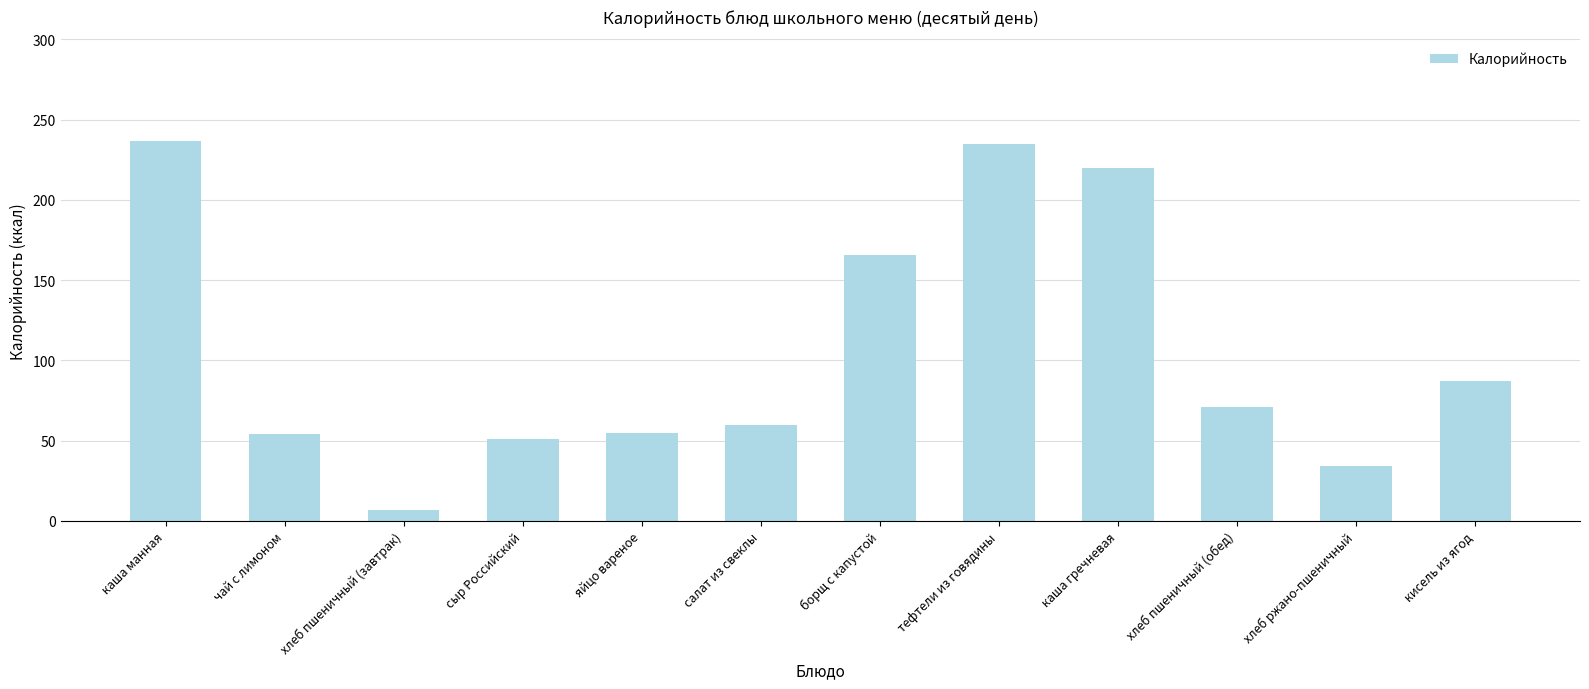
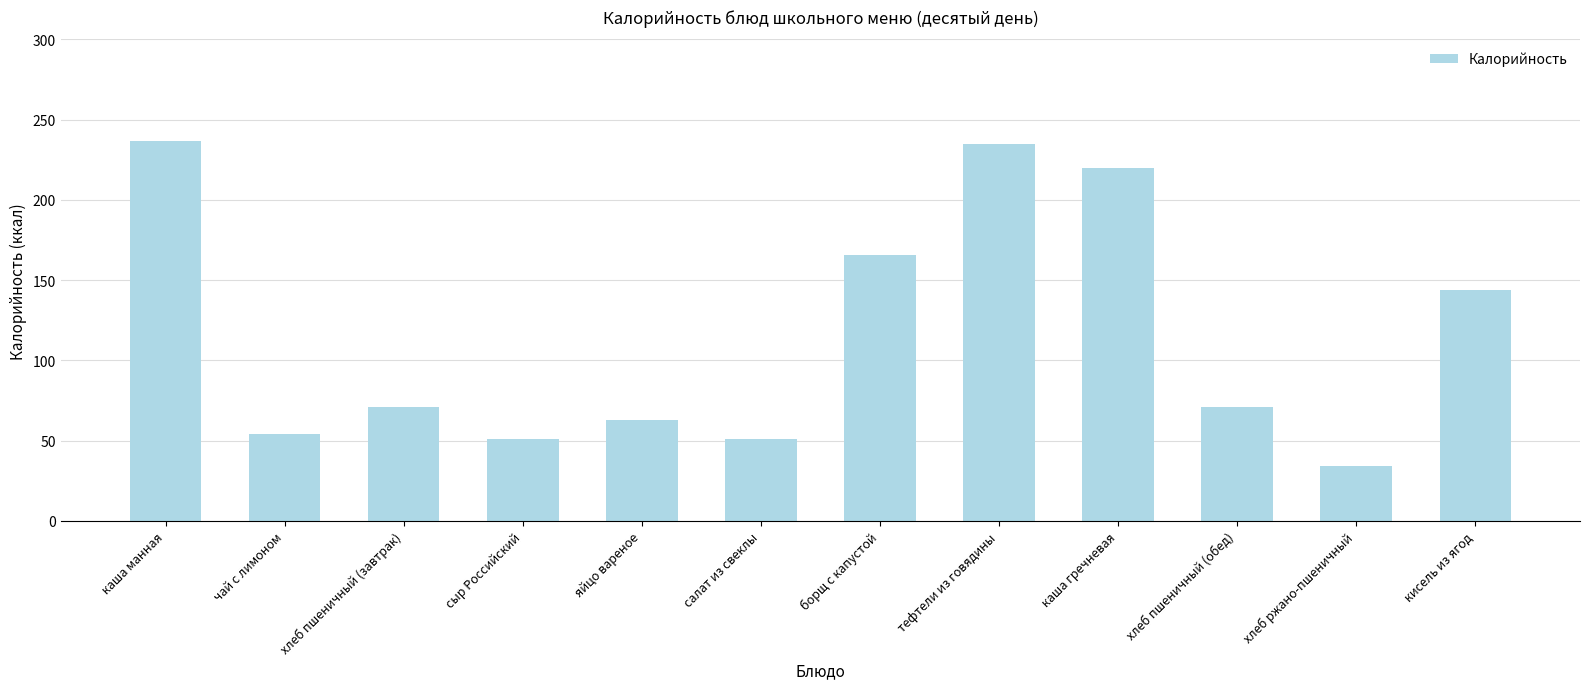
  {
    "каша манная": 237,
    "чай с лимоном": 54,
-   "хлеб пшеничный (завтрак)": 7,
+   "хлеб пшеничный (завтрак)": 71,
    "сыр Российский": 51,
-   "яйцо вареное": 55,
-   "салат из свеклы": 60,
+   "яйцо вареное": 63,
+   "салат из свеклы": 51,
    "борщ с капустой": 166,
    "тефтели из говядины": 235,
    "каша гречневая": 220,
    "хлеб пшеничный (обед)": 71,
    "хлеб ржано-пшеничный": 34,
-   "кисель из ягод": 87
+   "кисель из ягод": 144
  }
